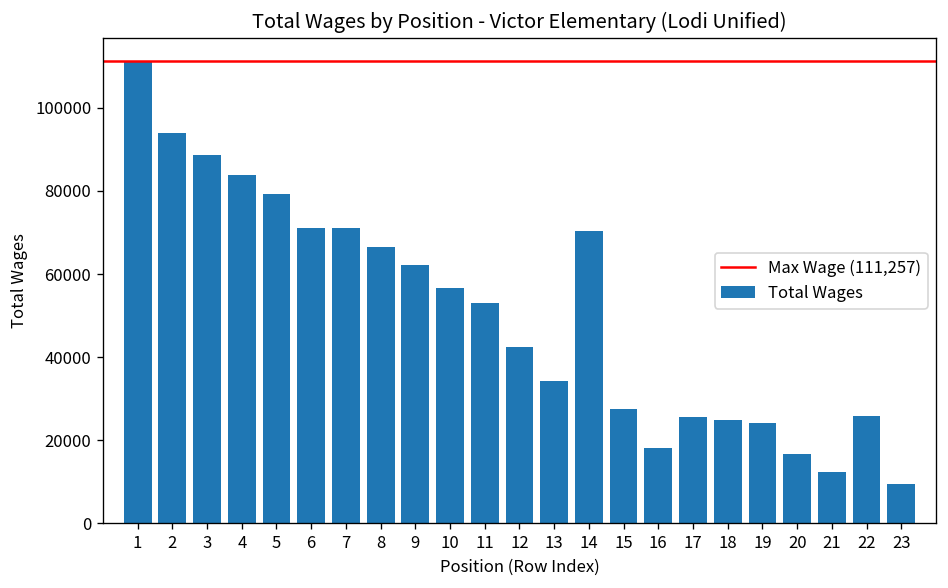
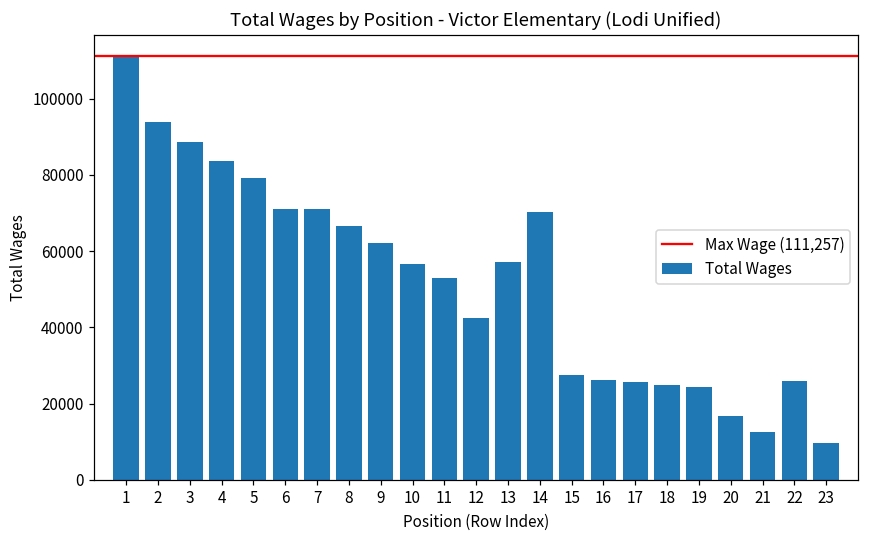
  {
    "1": 111000,
    "2": 94000,
    "3": 89000,
    "4": 84000,
    "5": 79000,
    "6": 71000,
    "7": 71000,
    "8": 67000,
    "9": 62000,
    "10": 57000,
    "11": 53000,
    "12": 42000,
-   "13": 34000,
+   "13": 57000,
    "14": 70000,
    "15": 28000,
-   "16": 18000,
+   "16": 26000,
    "17": 26000,
    "18": 25000,
    "19": 24000,
    "20": 17000,
    "21": 12000,
    "22": 26000,
    "23": 10000
  }
